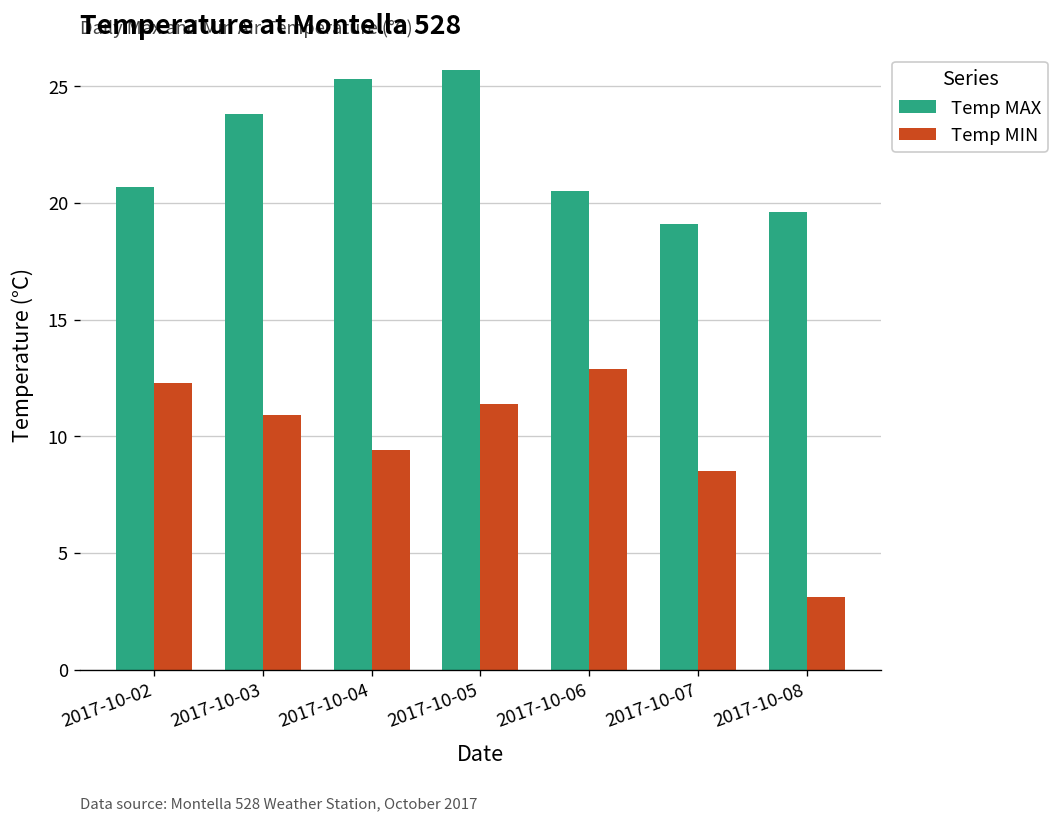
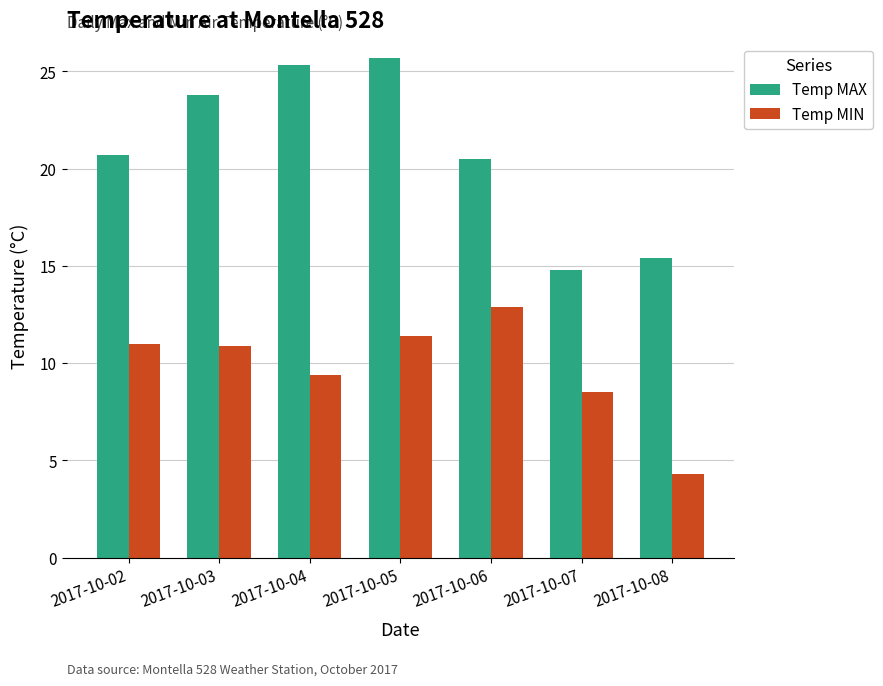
  {
    "Temp MAX": {
      "2017-10-02": 20.7,
      "2017-10-03": 23.8,
      "2017-10-04": 25.3,
      "2017-10-05": 25.7,
      "2017-10-06": 20.5,
-     "2017-10-07": 19.1,
-     "2017-10-08": 19.6
+     "2017-10-07": 14.8,
+     "2017-10-08": 15.4
    },
    "Temp MIN": {
-     "2017-10-02": 12.3,
+     "2017-10-02": 11.0,
      "2017-10-03": 10.9,
      "2017-10-04": 9.4,
      "2017-10-05": 11.4,
      "2017-10-06": 12.9,
      "2017-10-07": 8.5,
-     "2017-10-08": 3.1
+     "2017-10-08": 4.3
    }
  }
